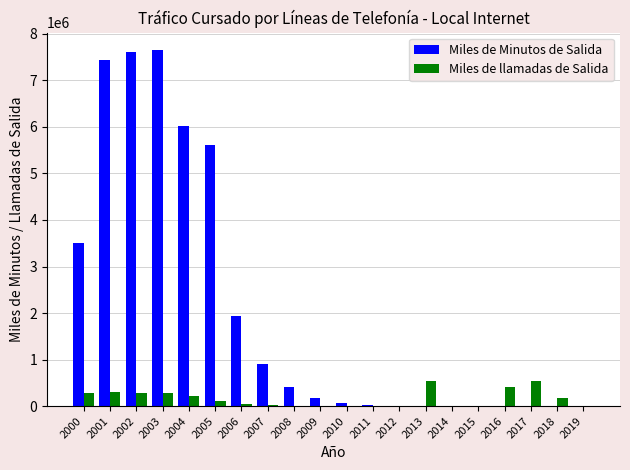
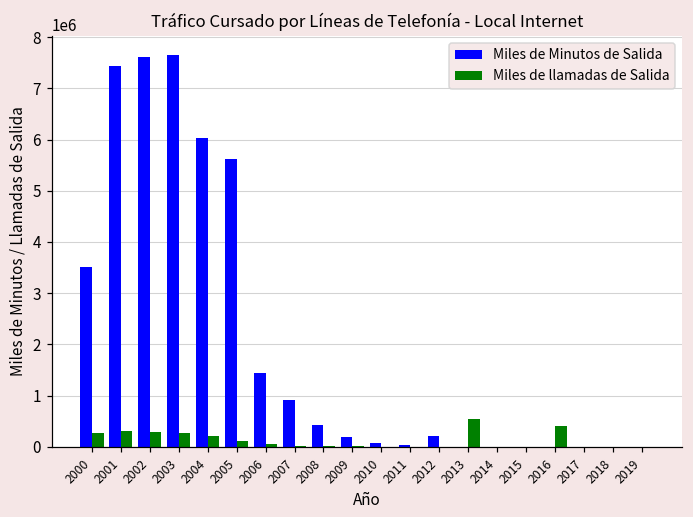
  {
    "Miles de Minutos de Salida": {
      "2000": 3500000,
      "2001": 7400000,
      "2002": 7600000,
      "2003": 7600000,
      "2004": 6000000,
      "2005": 5600000,
-     "2006": 1900000,
+     "2006": 1400000,
      "2007": 900000,
      "2008": 400000,
      "2009": 200000,
      "2010": 100000,
-     "2012": 0
+     "2012": 200000
    },
    "Miles de llamadas de Salida": {
      "2000": 300000,
      "2001": 300000,
      "2002": 300000,
      "2003": 300000,
      "2004": 200000,
      "2005": 100000,
      "2006": 100000,
      "2013": 500000,
      "2016": 400000,
-     "2017": 500000,
-     "2018": 200000
+     "2017": 0,
+     "2018": 0
    }
  }
